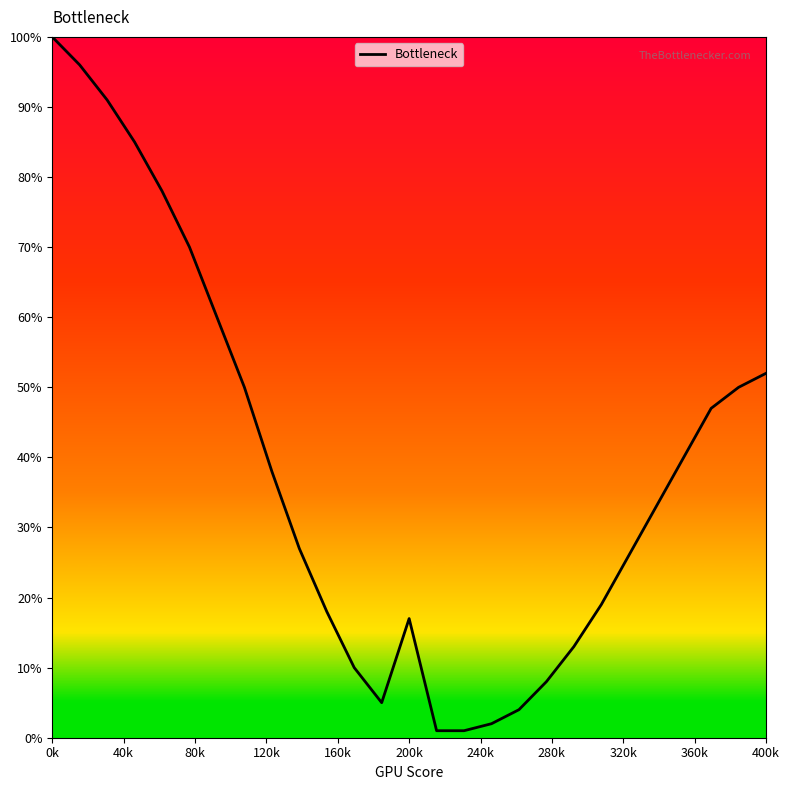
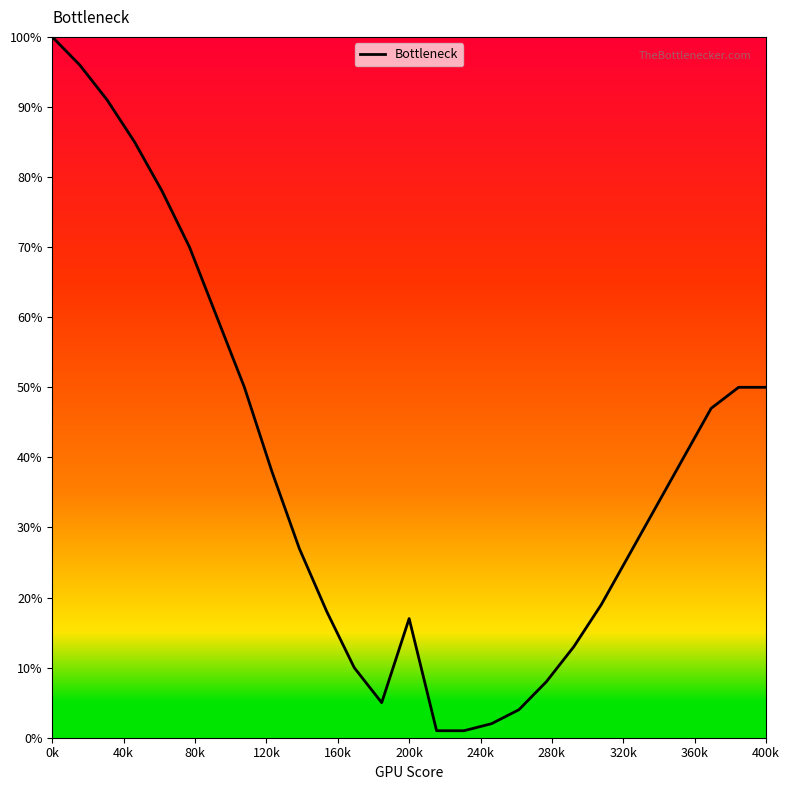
  {
    "0k": "100%",
    "200k": "17%",
-   "400k": "52%"
+   "400k": "50%"
  }
